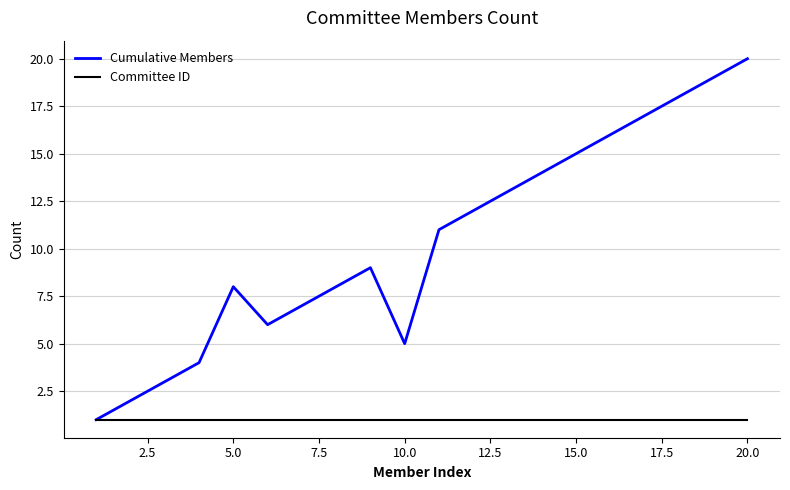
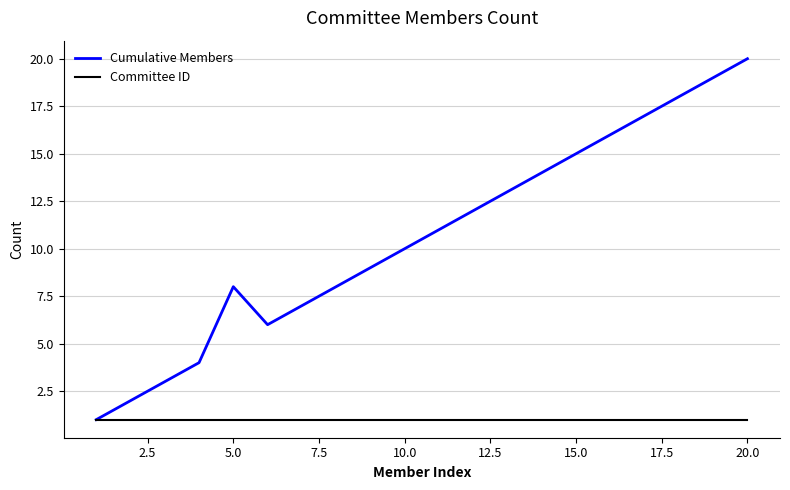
  {
    "Cumulative Members": {
      "5.0": 8,
-     "10.0": 5,
+     "10.0": 10,
      "15.0": 15,
      "20.0": 20
    },
    "Committee ID": {
      "5.0": 1,
      "10.0": 1,
      "15.0": 1,
      "20.0": 1
    }
  }
